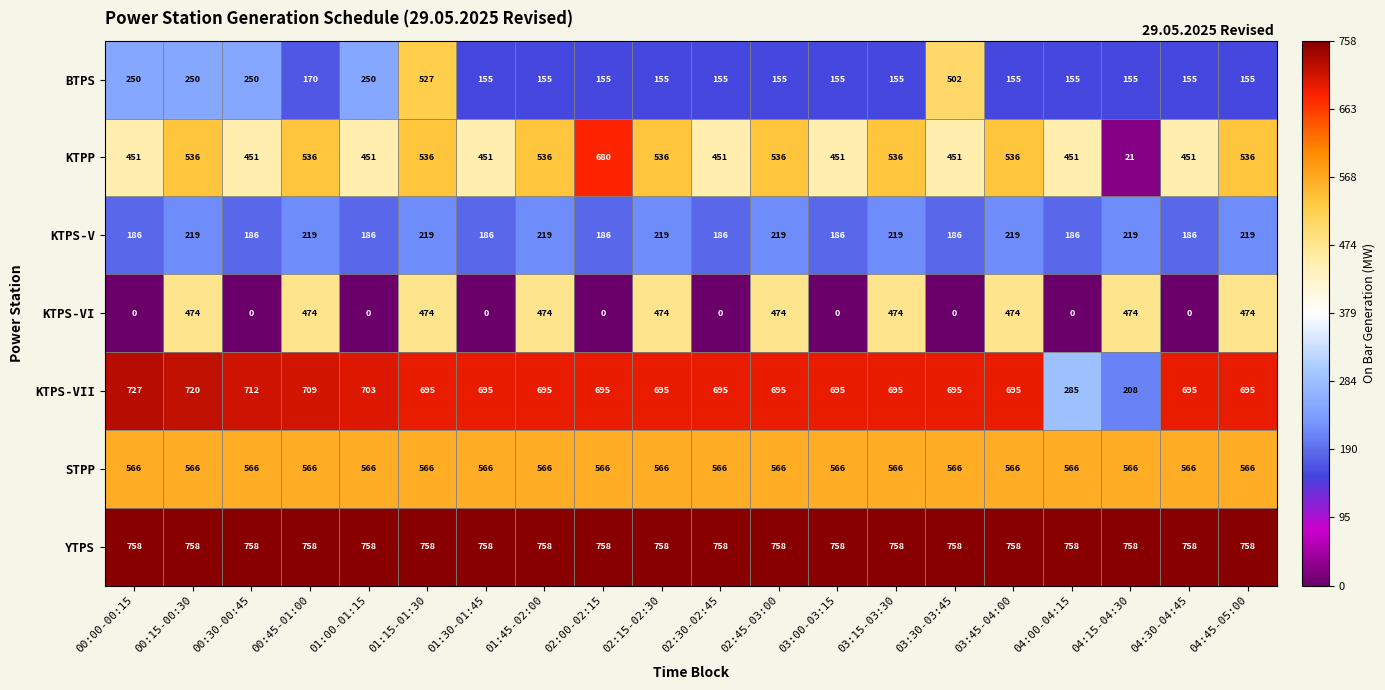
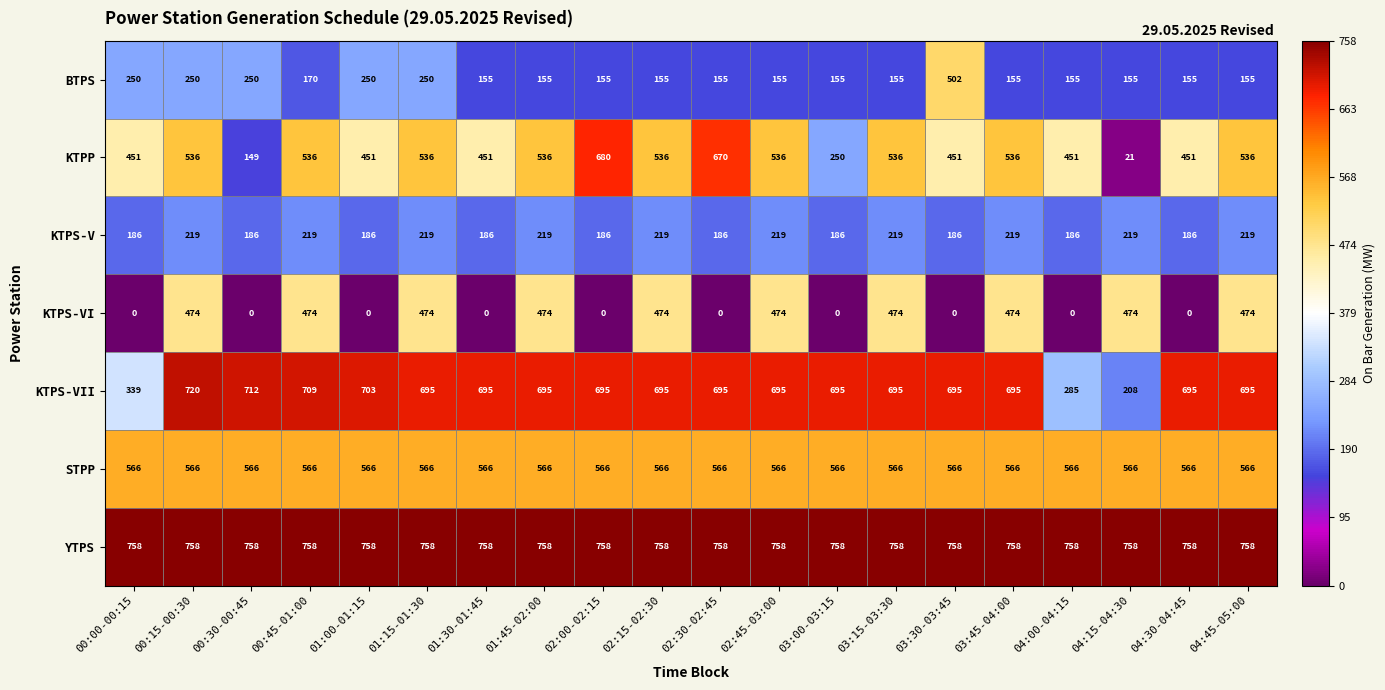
  {
    "BTPS": {
      "00:00-00:15": 250,
      "00:15-00:30": 250,
      "00:30-00:45": 250,
      "00:45-01:00": 170,
      "01:00-01:15": 250,
-     "01:15-01:30": 527,
+     "01:15-01:30": 250,
      "01:30-01:45": 155,
      "01:45-02:00": 155,
      "02:00-02:15": 155,
      "02:15-02:30": 155,
      "02:30-02:45": 155,
      "02:45-03:00": 155,
      "03:00-03:15": 155,
      "03:15-03:30": 155,
      "03:30-03:45": 502,
      "03:45-04:00": 155,
      "04:00-04:15": 155,
      "04:15-04:30": 155,
      "04:30-04:45": 155,
      "04:45-05:00": 155
    },
    "KTPP": {
      "00:00-00:15": 451,
      "00:15-00:30": 536,
-     "00:30-00:45": 451,
+     "00:30-00:45": 149,
      "00:45-01:00": 536,
      "01:00-01:15": 451,
      "01:15-01:30": 536,
      "01:30-01:45": 451,
      "01:45-02:00": 536,
      "02:00-02:15": 680,
      "02:15-02:30": 536,
-     "02:30-02:45": 451,
+     "02:30-02:45": 670,
      "02:45-03:00": 536,
-     "03:00-03:15": 451,
+     "03:00-03:15": 250,
      "03:15-03:30": 536,
      "03:30-03:45": 451,
      "03:45-04:00": 536,
      "04:00-04:15": 451,
      "04:15-04:30": 21,
      "04:30-04:45": 451,
      "04:45-05:00": 536
    },
    "KTPS-V": {
      "00:00-00:15": 186,
      "00:15-00:30": 219,
      "00:30-00:45": 186,
      "00:45-01:00": 219,
      "01:00-01:15": 186,
      "01:15-01:30": 219,
      "01:30-01:45": 186,
      "01:45-02:00": 219,
      "02:00-02:15": 186,
      "02:15-02:30": 219,
      "02:30-02:45": 186,
      "02:45-03:00": 219,
      "03:00-03:15": 186,
      "03:15-03:30": 219,
      "03:30-03:45": 186,
      "03:45-04:00": 219,
      "04:00-04:15": 186,
      "04:15-04:30": 219,
      "04:30-04:45": 186,
      "04:45-05:00": 219
    },
    "KTPS-VI": {
      "00:00-00:15": 0,
      "00:15-00:30": 474,
      "00:30-00:45": 0,
      "00:45-01:00": 474,
      "01:00-01:15": 0,
      "01:15-01:30": 474,
      "01:30-01:45": 0,
      "01:45-02:00": 474,
      "02:00-02:15": 0,
      "02:15-02:30": 474,
      "02:30-02:45": 0,
      "02:45-03:00": 474,
      "03:00-03:15": 0,
      "03:15-03:30": 474,
      "03:30-03:45": 0,
      "03:45-04:00": 474,
      "04:00-04:15": 0,
      "04:15-04:30": 474,
      "04:30-04:45": 0,
      "04:45-05:00": 474
    },
    "KTPS-VII": {
-     "00:00-00:15": 727,
+     "00:00-00:15": 339,
      "00:15-00:30": 720,
      "00:30-00:45": 712,
      "00:45-01:00": 709,
      "01:00-01:15": 703,
      "01:15-01:30": 695,
      "01:30-01:45": 695,
      "01:45-02:00": 695,
      "02:00-02:15": 695,
      "02:15-02:30": 695,
      "02:30-02:45": 695,
      "02:45-03:00": 695,
      "03:00-03:15": 695,
      "03:15-03:30": 695,
      "03:30-03:45": 695,
      "03:45-04:00": 695,
      "04:00-04:15": 285,
      "04:15-04:30": 208,
      "04:30-04:45": 695,
      "04:45-05:00": 695
    },
    "STPP": {
      "00:00-00:15": 566,
      "00:15-00:30": 566,
      "00:30-00:45": 566,
      "00:45-01:00": 566,
      "01:00-01:15": 566,
      "01:15-01:30": 566,
      "01:30-01:45": 566,
      "01:45-02:00": 566,
      "02:00-02:15": 566,
      "02:15-02:30": 566,
      "02:30-02:45": 566,
      "02:45-03:00": 566,
      "03:00-03:15": 566,
      "03:15-03:30": 566,
      "03:30-03:45": 566,
      "03:45-04:00": 566,
      "04:00-04:15": 566,
      "04:15-04:30": 566,
      "04:30-04:45": 566,
      "04:45-05:00": 566
    },
    "YTPS": {
      "00:00-00:15": 758,
      "00:15-00:30": 758,
      "00:30-00:45": 758,
      "00:45-01:00": 758,
      "01:00-01:15": 758,
      "01:15-01:30": 758,
      "01:30-01:45": 758,
      "01:45-02:00": 758,
      "02:00-02:15": 758,
      "02:15-02:30": 758,
      "02:30-02:45": 758,
      "02:45-03:00": 758,
      "03:00-03:15": 758,
      "03:15-03:30": 758,
      "03:30-03:45": 758,
      "03:45-04:00": 758,
      "04:00-04:15": 758,
      "04:15-04:30": 758,
      "04:30-04:45": 758,
      "04:45-05:00": 758
    }
  }
